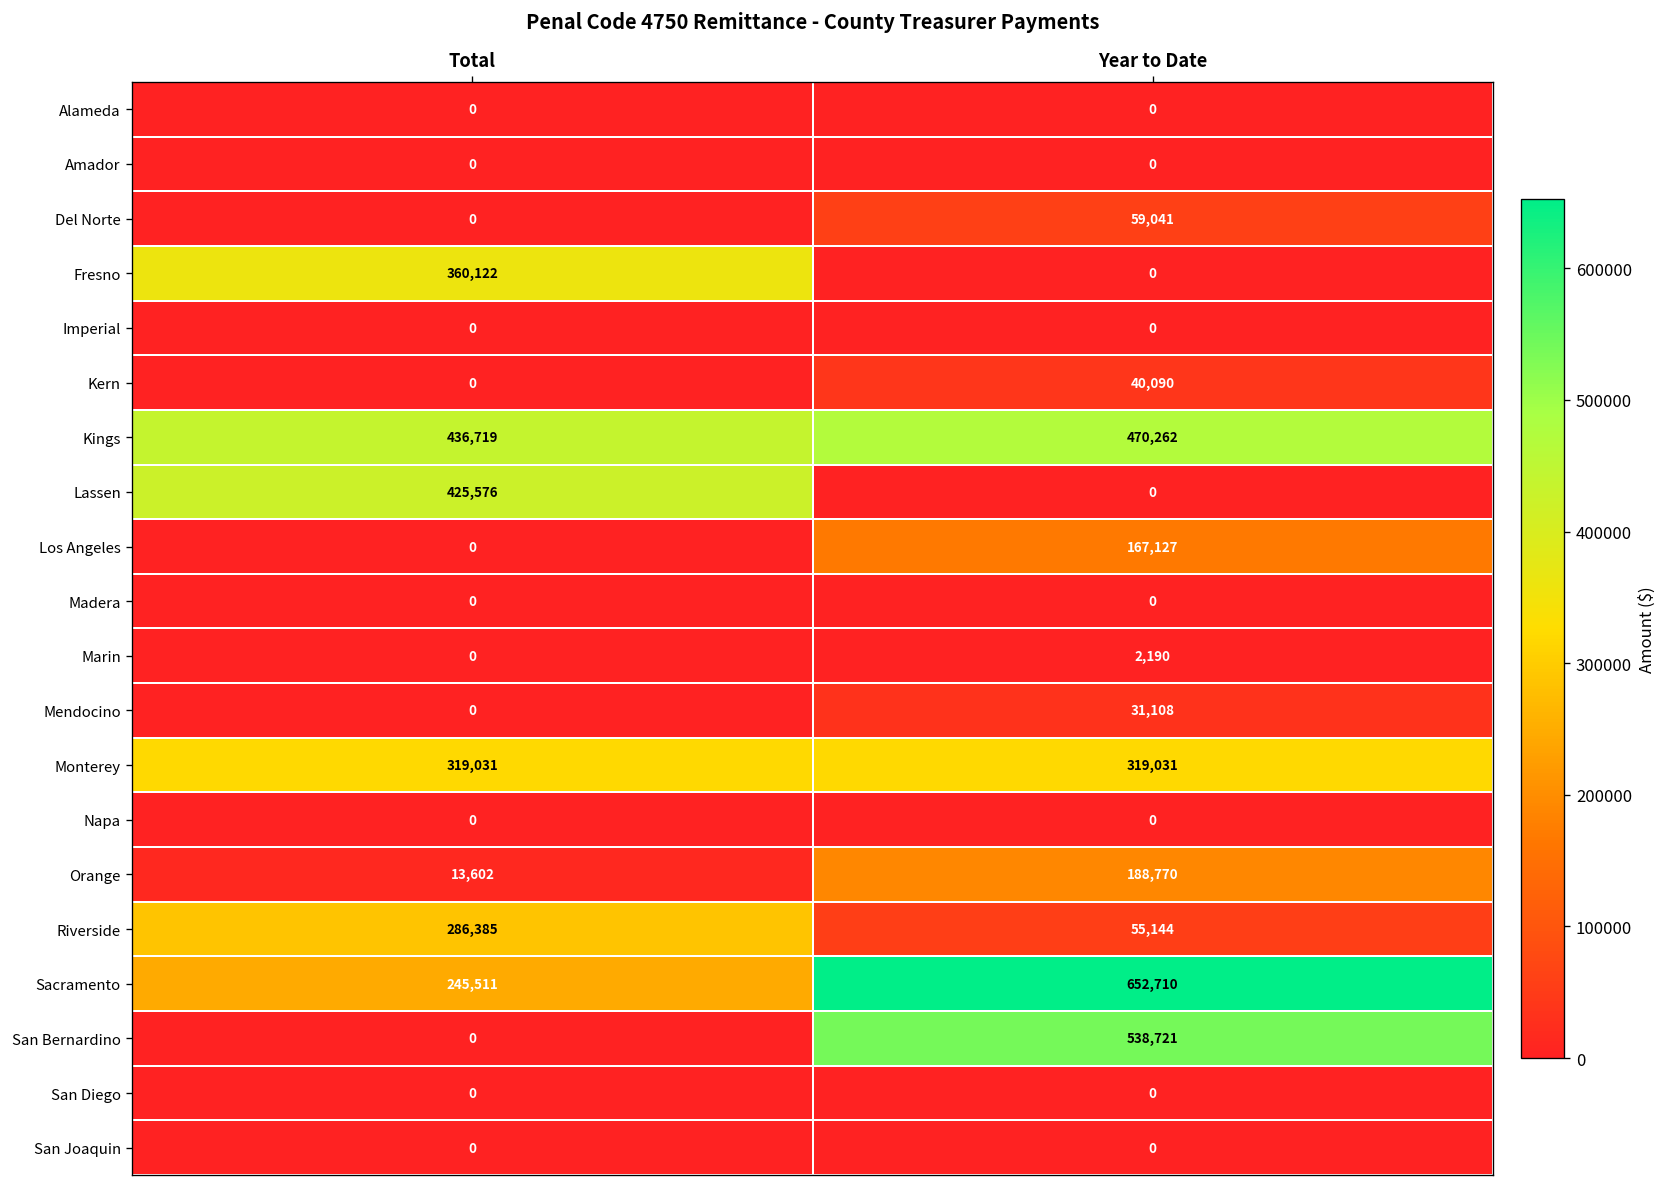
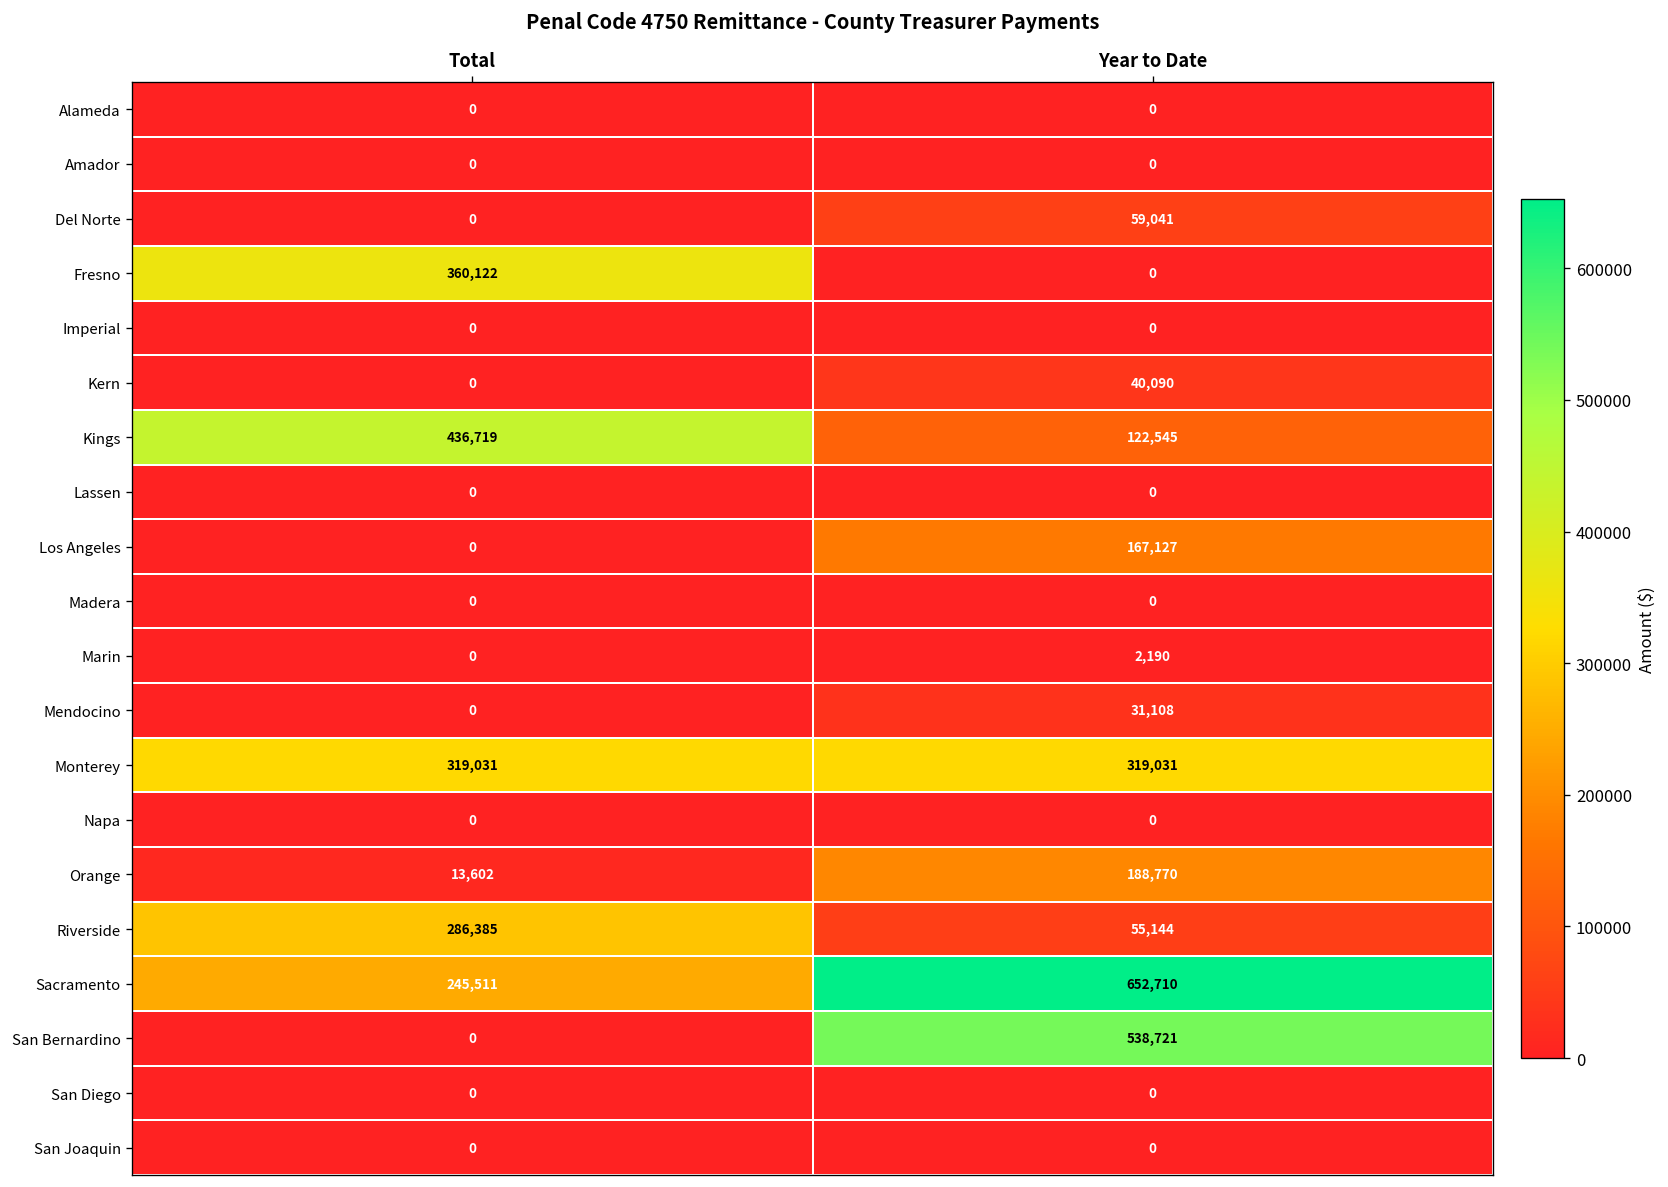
  {
    "Alameda": {
      "Total": "0",
      "Year to Date": "0"
    },
    "Amador": {
      "Total": "0",
      "Year to Date": "0"
    },
    "Del Norte": {
      "Total": "0",
      "Year to Date": "59,041"
    },
    "Fresno": {
      "Total": "360,122",
      "Year to Date": "0"
    },
    "Imperial": {
      "Total": "0",
      "Year to Date": "0"
    },
    "Kern": {
      "Total": "0",
      "Year to Date": "40,090"
    },
    "Kings": {
      "Total": "436,719",
-     "Year to Date": "470,262"
+     "Year to Date": "122,545"
    },
    "Lassen": {
-     "Total": "425,576",
+     "Total": "0",
      "Year to Date": "0"
    },
    "Los Angeles": {
      "Total": "0",
      "Year to Date": "167,127"
    },
    "Madera": {
      "Total": "0",
      "Year to Date": "0"
    },
    "Marin": {
      "Total": "0",
      "Year to Date": "2,190"
    },
    "Mendocino": {
      "Total": "0",
      "Year to Date": "31,108"
    },
    "Monterey": {
      "Total": "319,031",
      "Year to Date": "319,031"
    },
    "Napa": {
      "Total": "0",
      "Year to Date": "0"
    },
    "Orange": {
      "Total": "13,602",
      "Year to Date": "188,770"
    },
    "Riverside": {
      "Total": "286,385",
      "Year to Date": "55,144"
    },
    "Sacramento": {
      "Total": "245,511",
      "Year to Date": "652,710"
    },
    "San Bernardino": {
      "Total": "0",
      "Year to Date": "538,721"
    },
    "San Diego": {
      "Total": "0",
      "Year to Date": "0"
    },
    "San Joaquin": {
      "Total": "0",
      "Year to Date": "0"
    }
  }
